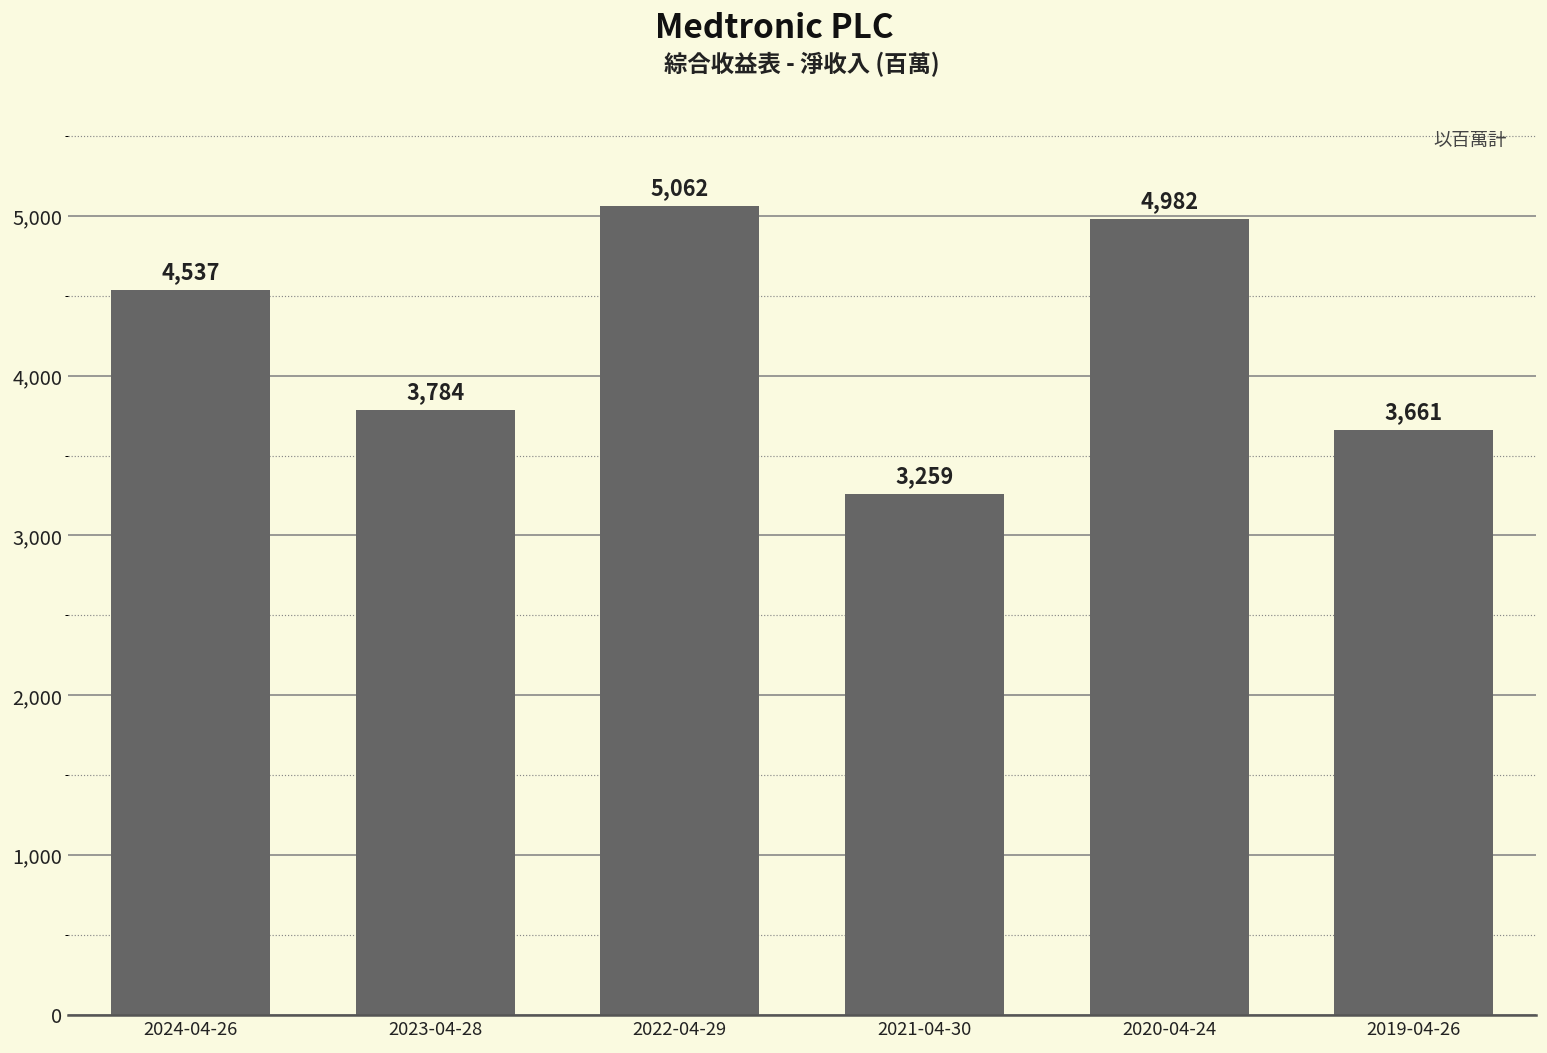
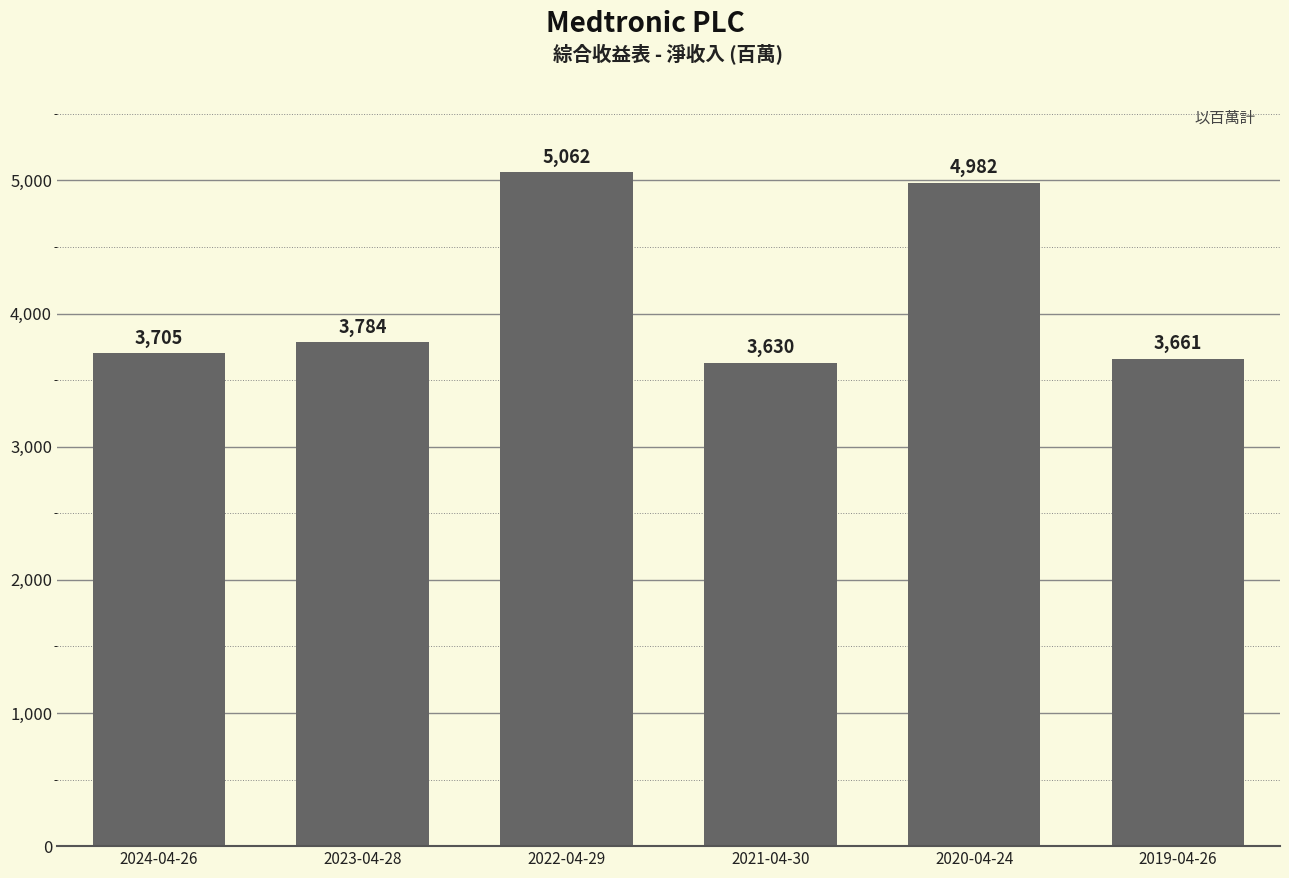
  {
-   "2024-04-26": "4,537",
+   "2024-04-26": "3,705",
    "2023-04-28": "3,784",
    "2022-04-29": "5,062",
-   "2021-04-30": "3,259",
+   "2021-04-30": "3,630",
    "2020-04-24": "4,982",
    "2019-04-26": "3,661"
  }
